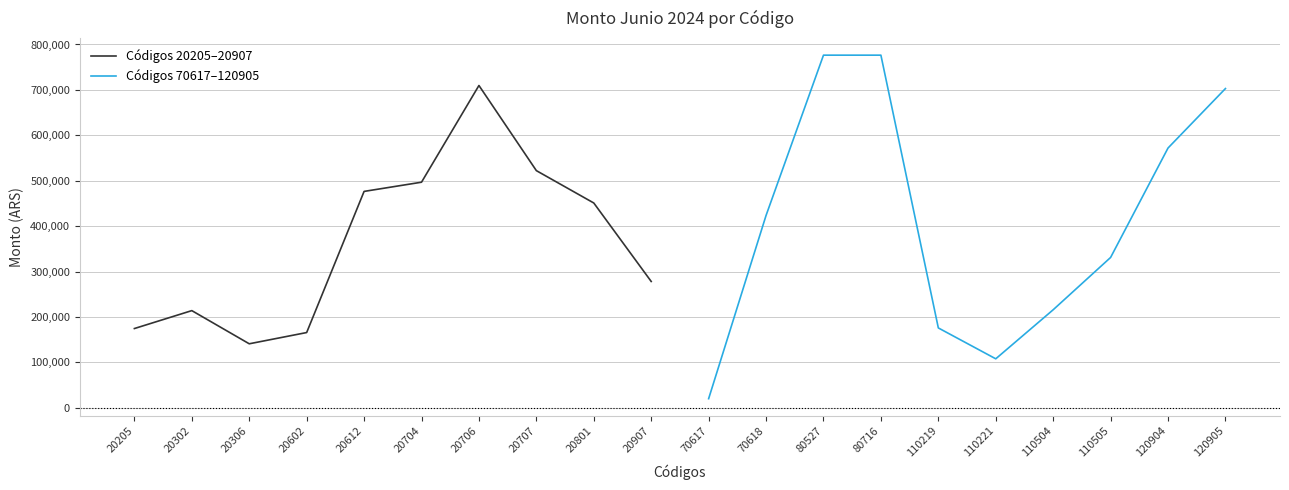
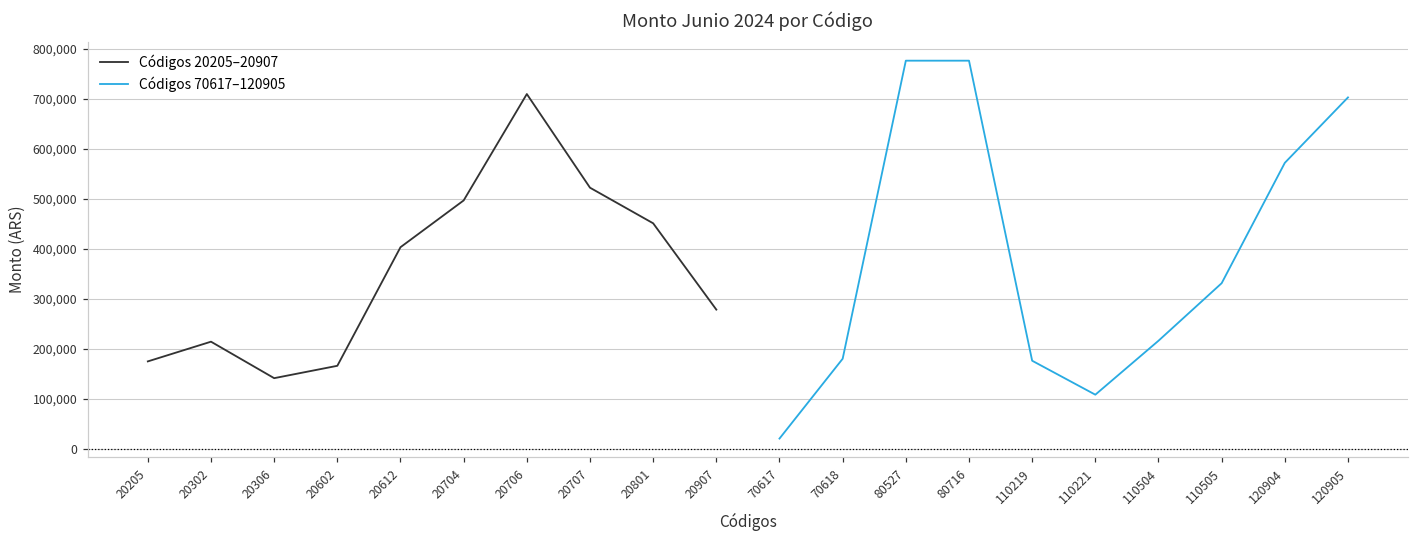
  {
    "Códigos 20205–20907": {
      "20205": "170,000",
      "20302": "210,000",
      "20306": "140,000",
      "20602": "170,000",
-     "20612": "480,000",
+     "20612": "400,000",
      "20704": "500,000",
      "20706": "710,000",
      "20707": "520,000",
      "20801": "450,000",
      "20907": "280,000"
    },
    "Códigos 70617–120905": {
      "70617": "20,000",
-     "70618": "420,000",
+     "70618": "180,000",
      "80527": "780,000",
      "80716": "780,000",
      "110219": "180,000",
      "110221": "110,000",
      "110504": "220,000",
      "110505": "330,000",
      "120904": "570,000",
      "120905": "700,000"
    }
  }
